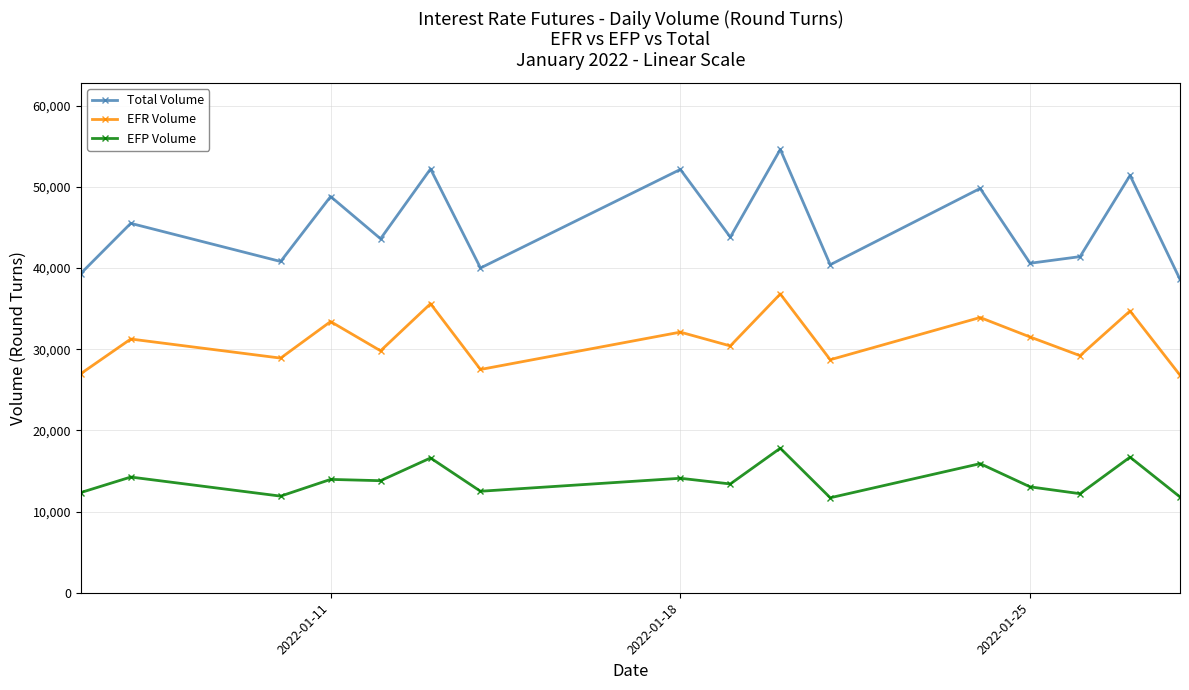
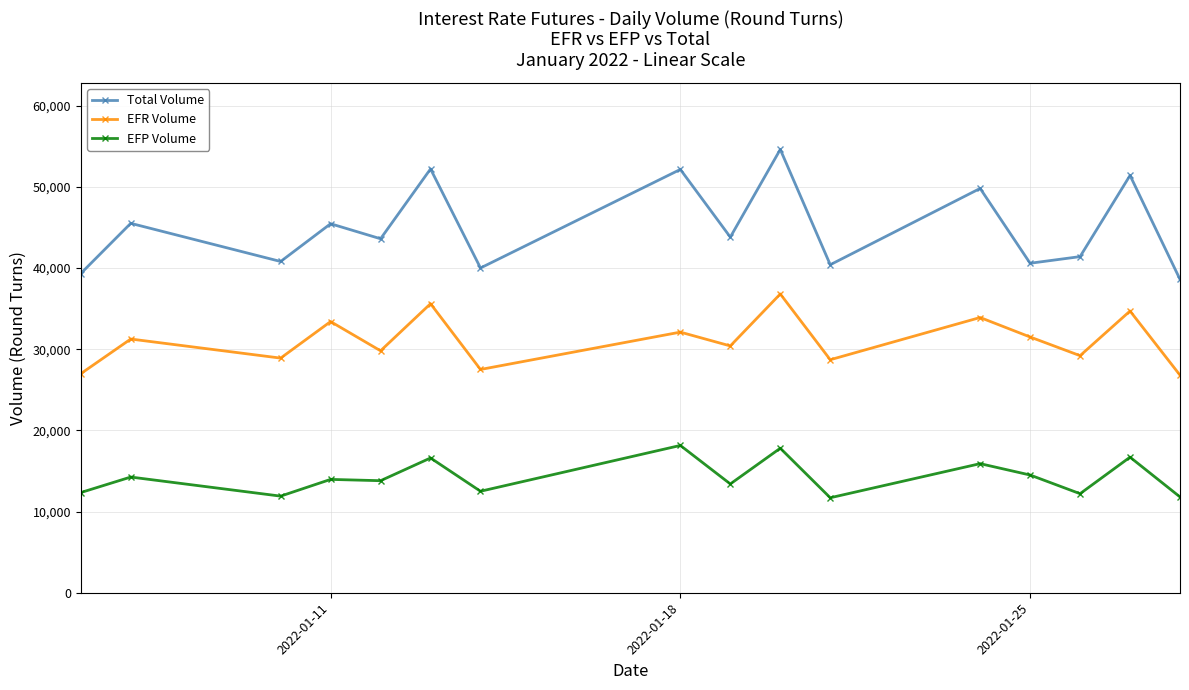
  {
    "Total Volume": {
-     "2022-01-11": "49,000",
+     "2022-01-11": "45,000",
      "2022-01-18": "52,000",
      "2022-01-25": "41,000"
    },
    "EFR Volume": {
      "2022-01-11": "33,000",
      "2022-01-18": "32,000",
      "2022-01-25": "32,000"
    },
    "EFP Volume": {
      "2022-01-11": "14,000",
-     "2022-01-18": "14,000",
-     "2022-01-25": "13,000"
+     "2022-01-18": "18,000",
+     "2022-01-25": "15,000"
    }
  }
